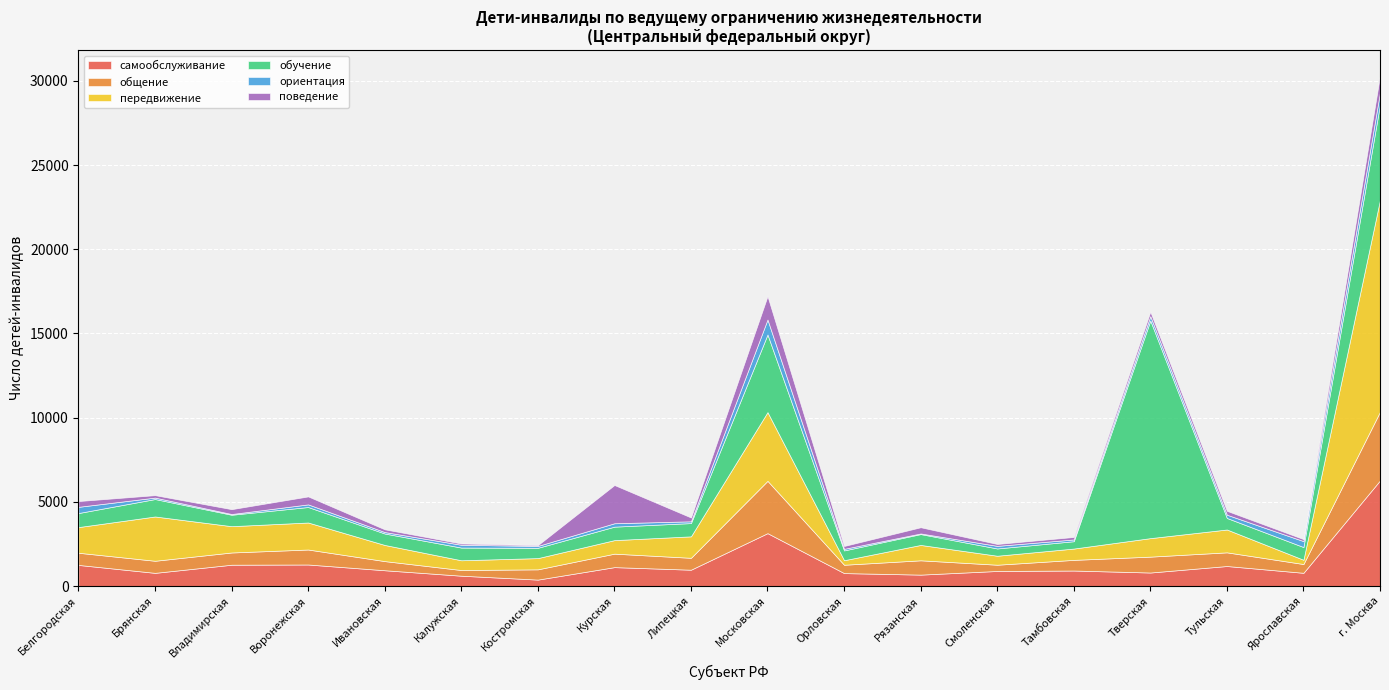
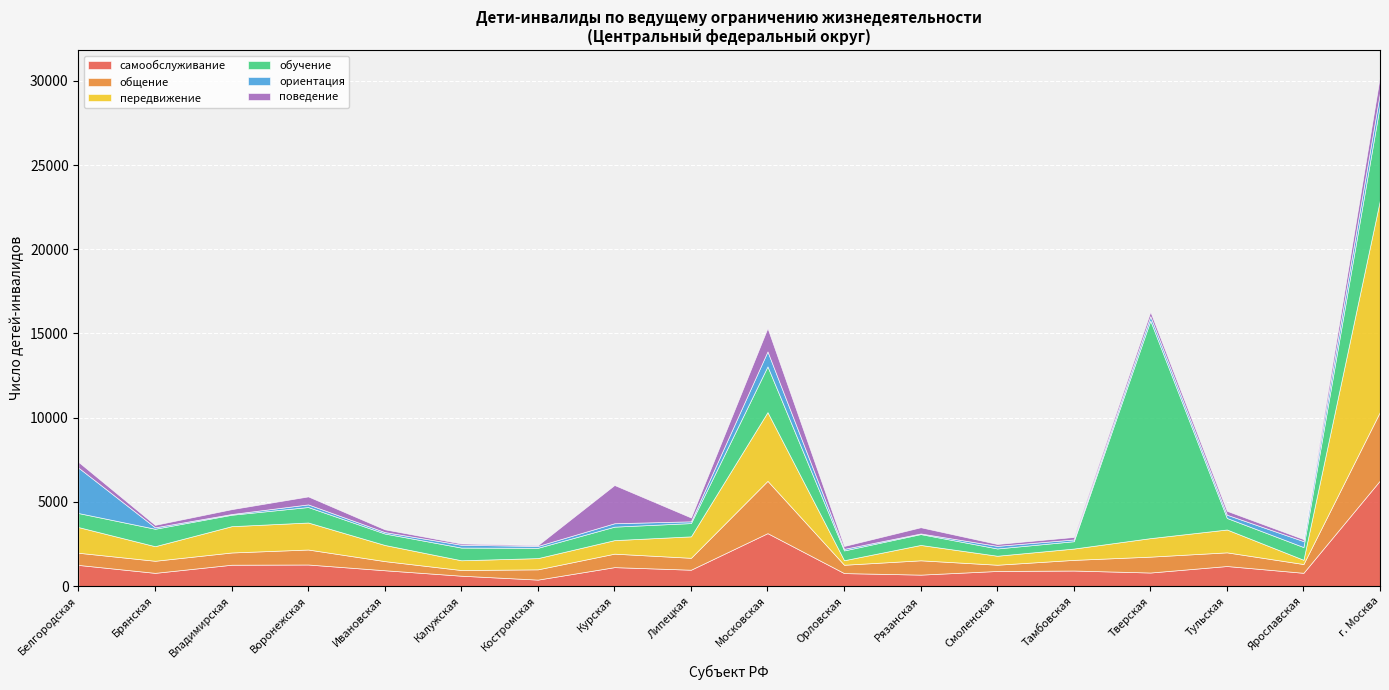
  {
    "передвижение": {
      "Белгородская": 1500,
-     "Брянская": 2600,
+     "Брянская": 900,
      "Владимирская": 1600,
      "Воронежская": 1600,
      "Ивановская": 1000,
      "Калужская": 600,
      "Костромская": 700,
      "Курская": 800,
      "Липецкая": 1300,
      "Московская": 4100,
      "Орловская": 300,
      "Рязанская": 900,
      "Смоленская": 500,
      "Тамбовская": 700,
      "Тверская": 1100,
      "Тульская": 1400,
      "Ярославская": 300,
      "г. Москва": 12600
    },
    "обучение": {
      "Белгородская": 800,
      "Воронежская": 900,
      "Калужская": 800,
      "Курская": 800,
-     "Московская": 4600,
+     "Московская": 2700,
      "Смоленская": 400,
      "Тверская": 12900,
      "Тульская": 700,
      "Ярославская": 800,
      "г. Москва": 5700
    },
    "ориентация": {
-     "Белгородская": 400,
+     "Белгородская": 2700,
      "Воронежская": 200,
      "Курская": 200,
      "Московская": 900,
      "Тверская": 300,
      "Тульская": 200,
      "г. Москва": 700
    },
    "поведение": {
      "Белгородская": 300,
      "Владимирская": 300,
      "Воронежская": 500,
      "Ивановская": 200,
      "Курская": 2300,
      "Липецкая": 200,
      "Московская": 1400,
      "Орловская": 200,
      "Рязанская": 400,
      "Тверская": 300,
      "Тульская": 200,
      "г. Москва": 1000
    }
  }
